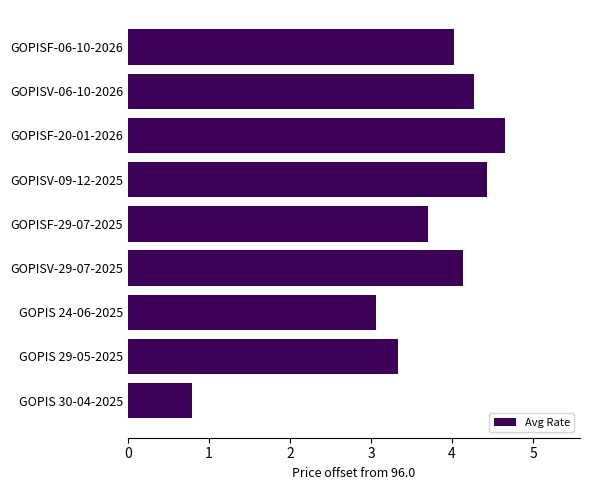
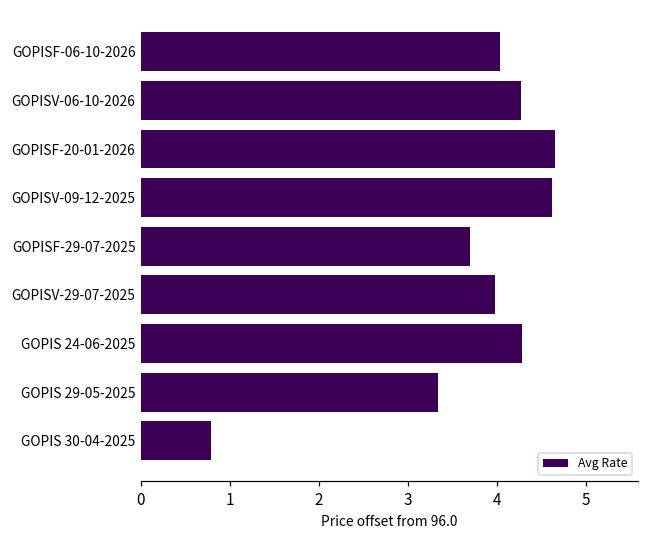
  {
    "GOPISF-06-10-2026": 4.0,
    "GOPISV-06-10-2026": 4.3,
    "GOPISF-20-01-2026": 4.7,
-   "GOPISV-09-12-2025": 4.4,
+   "GOPISV-09-12-2025": 4.6,
    "GOPISF-29-07-2025": 3.7,
-   "GOPISV-29-07-2025": 4.1,
-   "GOPIS 24-06-2025": 3.1,
+   "GOPISV-29-07-2025": 4.0,
+   "GOPIS 24-06-2025": 4.3,
    "GOPIS 29-05-2025": 3.3,
    "GOPIS 30-04-2025": 0.8
  }
